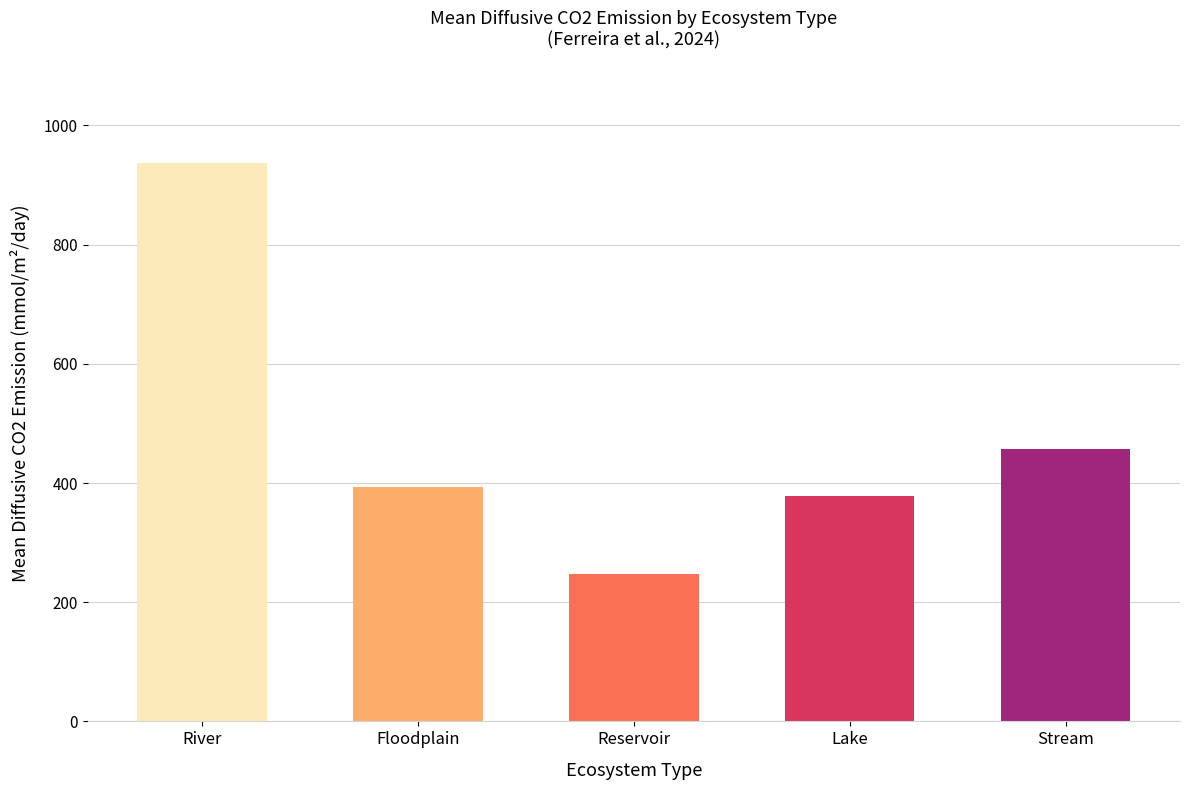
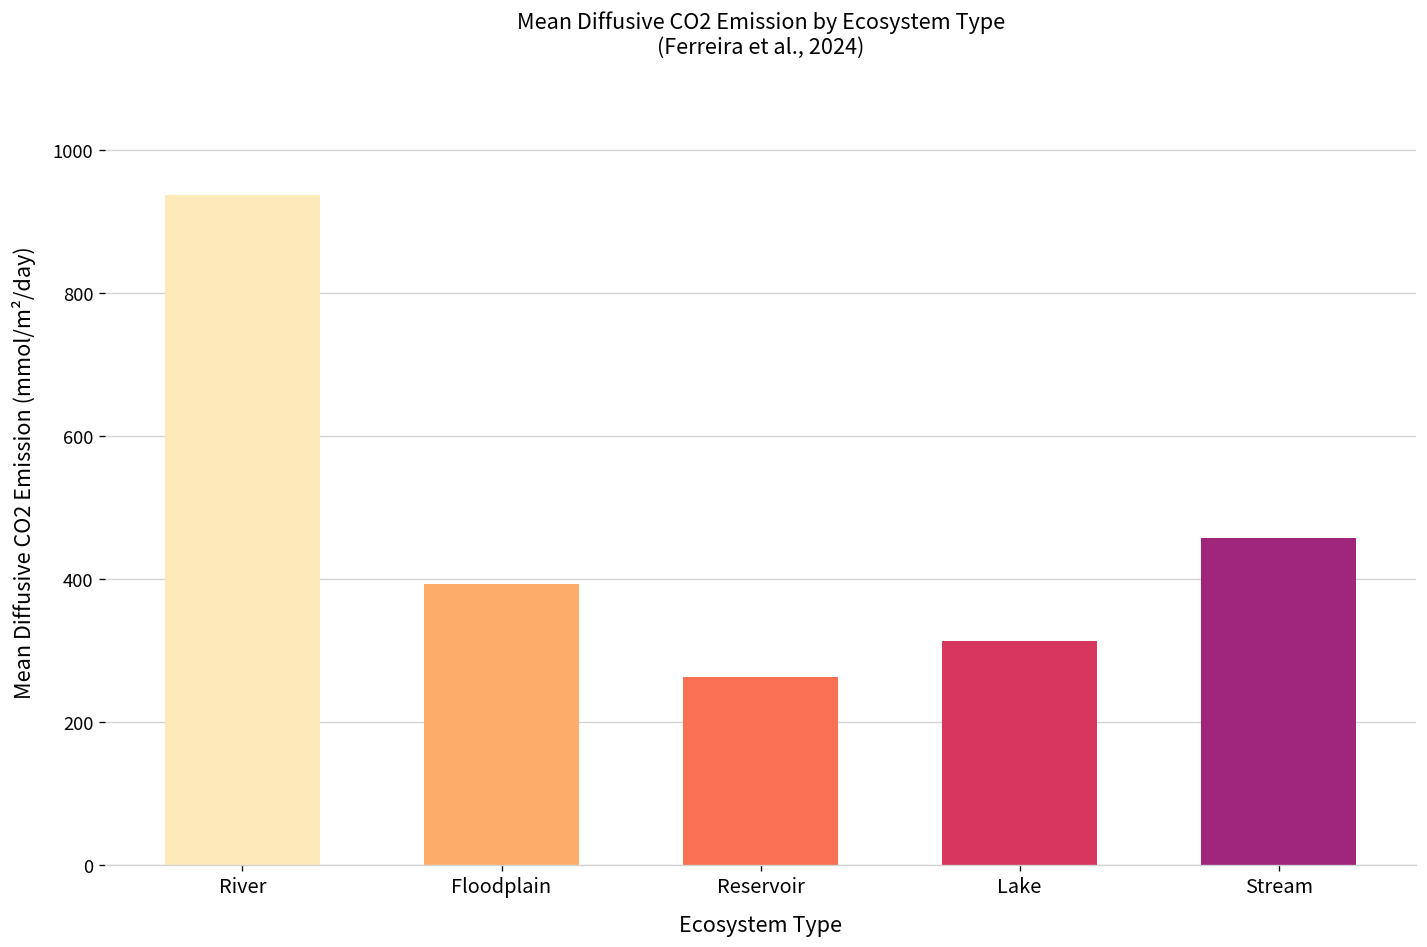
  {
    "River": 940,
    "Floodplain": 390,
-   "Reservoir": 250,
-   "Lake": 380,
+   "Reservoir": 260,
+   "Lake": 310,
    "Stream": 460
  }
